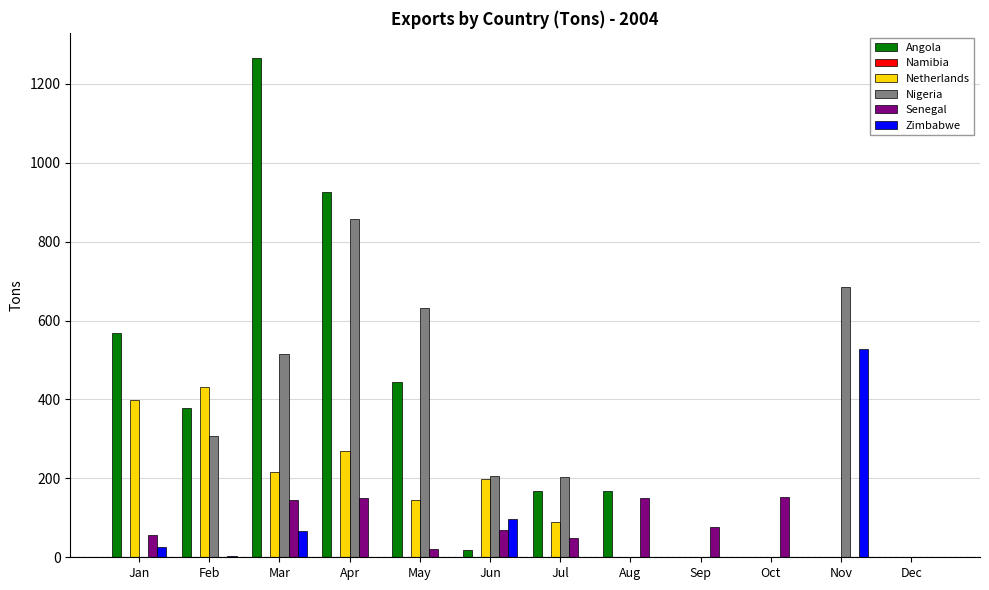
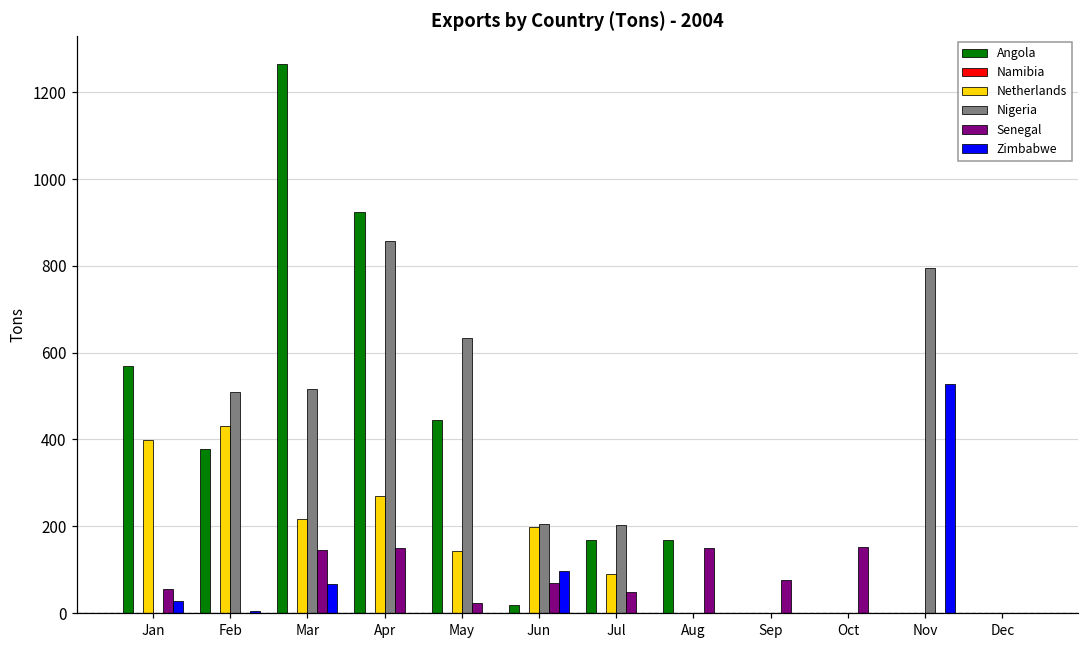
  {
    "Angola": {
      "Jan": 570,
      "Feb": 380,
      "Mar": 1270,
      "Apr": 930,
      "May": 440,
      "Jun": 20,
      "Jul": 170,
      "Aug": 170,
      "Sep": 0,
      "Oct": 0,
      "Nov": 0,
      "Dec": 0
    },
    "Namibia": {
      "Jan": 0,
      "Feb": 0,
      "Mar": 0,
      "Apr": 0,
      "May": 0,
      "Jun": 0,
      "Jul": 0,
      "Aug": 0,
      "Sep": 0,
      "Oct": 0,
      "Nov": 0,
      "Dec": 0
    },
    "Netherlands": {
      "Jan": 400,
      "Feb": 430,
      "Mar": 220,
      "Apr": 270,
      "May": 140,
      "Jun": 200,
      "Jul": 90,
      "Aug": 0,
      "Sep": 0,
      "Oct": 0,
      "Nov": 0,
      "Dec": 0
    },
    "Nigeria": {
      "Jan": 0,
-     "Feb": 310,
+     "Feb": 510,
      "Mar": 520,
      "Apr": 860,
      "May": 630,
      "Jun": 210,
      "Jul": 200,
      "Aug": 0,
      "Sep": 0,
      "Oct": 0,
-     "Nov": 680,
+     "Nov": 790,
      "Dec": 0
    },
    "Senegal": {
      "Jan": 60,
      "Feb": 0,
      "Mar": 150,
      "Apr": 150,
      "May": 20,
      "Jun": 70,
      "Jul": 50,
      "Aug": 150,
      "Sep": 80,
      "Oct": 150,
      "Nov": 0,
      "Dec": 0
    },
    "Zimbabwe": {
      "Jan": 30,
      "Mar": 70,
      "Apr": 0,
      "May": 0,
      "Jun": 100,
      "Jul": 0,
      "Aug": 0,
      "Sep": 0,
      "Oct": 0,
      "Nov": 530,
      "Dec": 0
    }
  }
